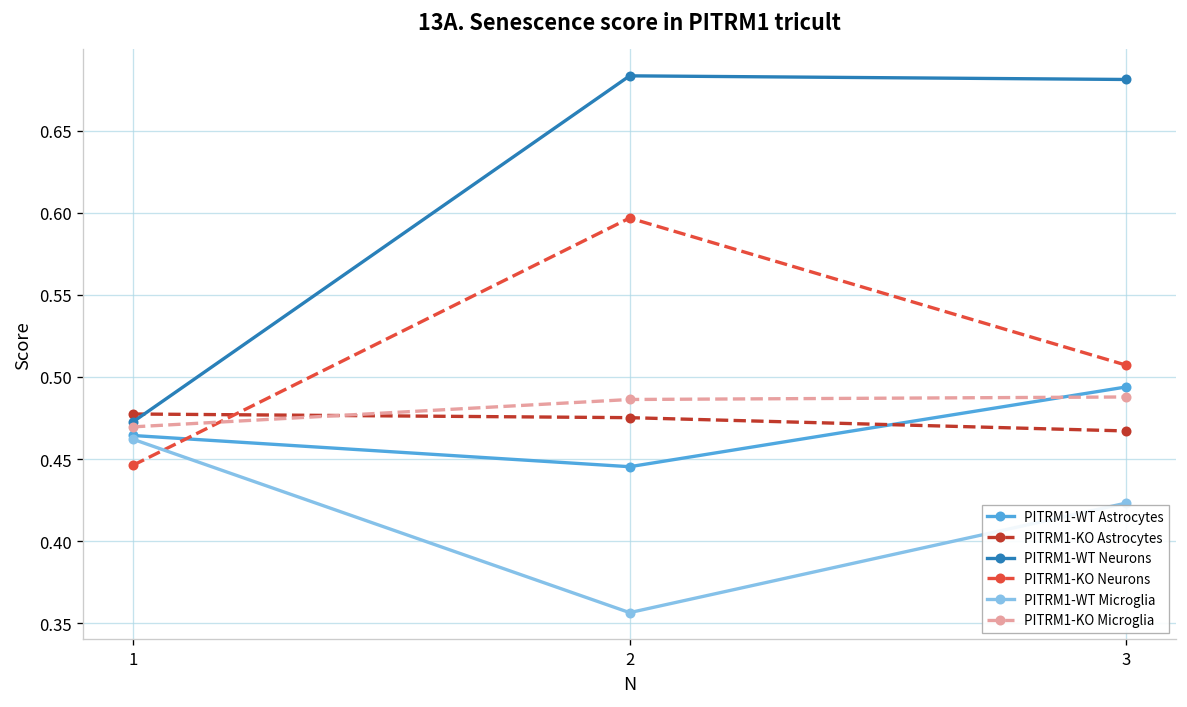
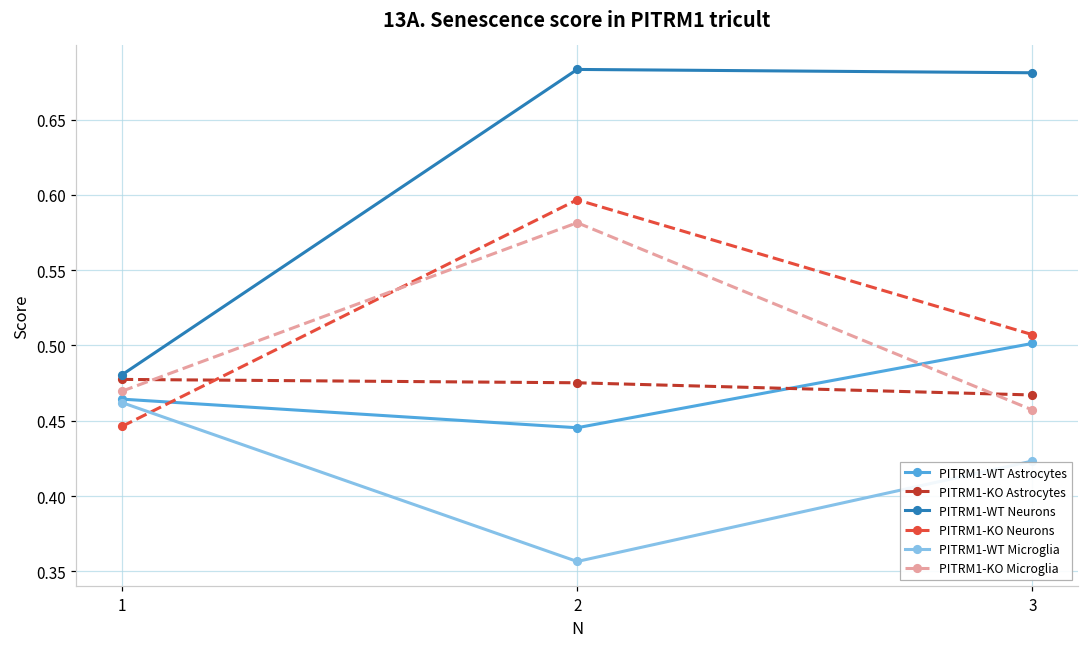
  {
    "PITRM1-WT Astrocytes": {
      "1": 0.464,
      "2": 0.445,
-     "3": 0.494
+     "3": 0.501
    },
    "PITRM1-WT Neurons": {
-     "1": 0.473,
+     "1": 0.480,
      "2": 0.683,
      "3": 0.681
    },
    "PITRM1-WT Microglia": {
      "1": 0.462,
      "2": 0.356,
      "3": 0.423
    },
    "PITRM1-KO Microglia": {
      "1": 0.470,
-     "2": 0.486,
-     "3": 0.488
+     "2": 0.582,
+     "3": 0.457
    }
  }
